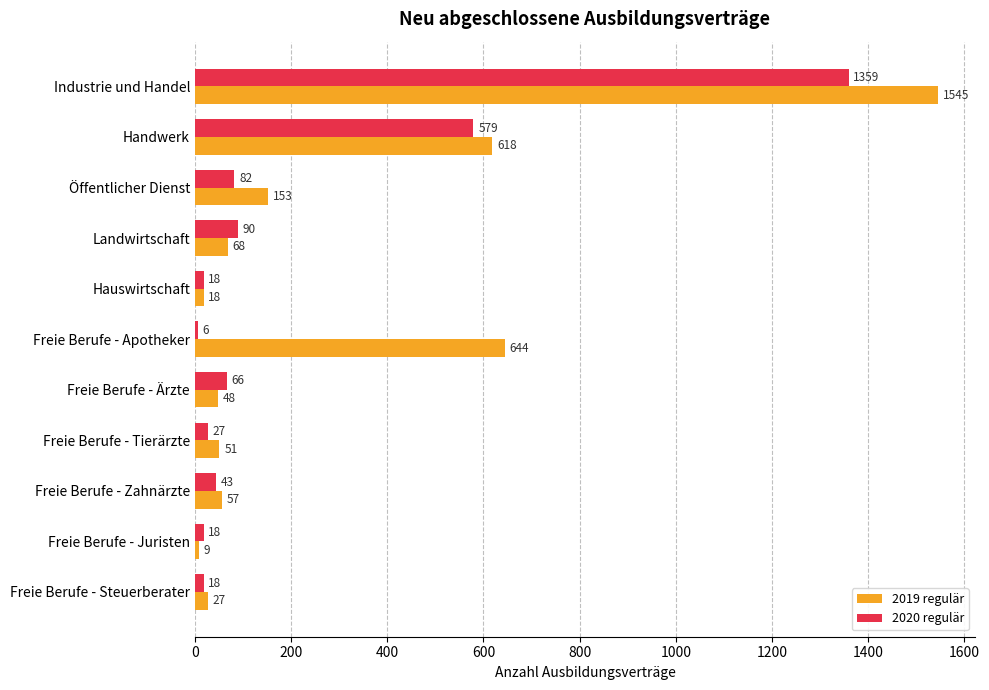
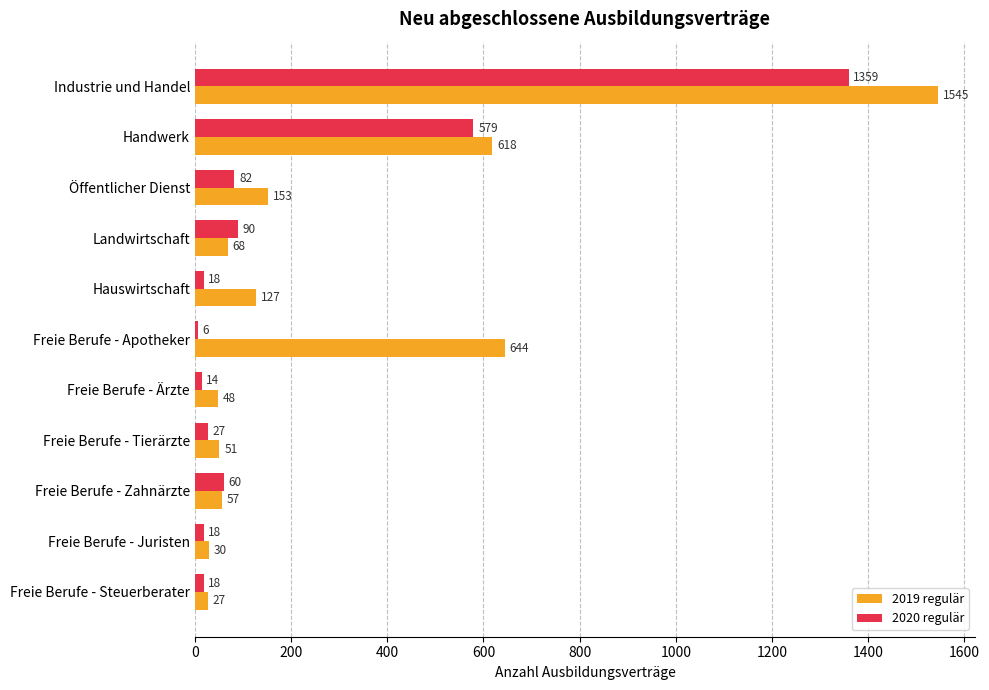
  {
    "2019 regulär": {
      "Industrie und Handel": 1545,
      "Handwerk": 618,
      "Öffentlicher Dienst": 153,
      "Landwirtschaft": 68,
-     "Hauswirtschaft": 18,
+     "Hauswirtschaft": 127,
      "Freie Berufe - Apotheker": 644,
      "Freie Berufe - Ärzte": 48,
      "Freie Berufe - Tierärzte": 51,
      "Freie Berufe - Zahnärzte": 57,
-     "Freie Berufe - Juristen": 9,
+     "Freie Berufe - Juristen": 30,
      "Freie Berufe - Steuerberater": 27
    },
    "2020 regulär": {
      "Industrie und Handel": 1359,
      "Handwerk": 579,
      "Öffentlicher Dienst": 82,
      "Landwirtschaft": 90,
      "Hauswirtschaft": 18,
      "Freie Berufe - Apotheker": 6,
-     "Freie Berufe - Ärzte": 66,
+     "Freie Berufe - Ärzte": 14,
      "Freie Berufe - Tierärzte": 27,
-     "Freie Berufe - Zahnärzte": 43,
+     "Freie Berufe - Zahnärzte": 60,
      "Freie Berufe - Juristen": 18,
      "Freie Berufe - Steuerberater": 18
    }
  }
